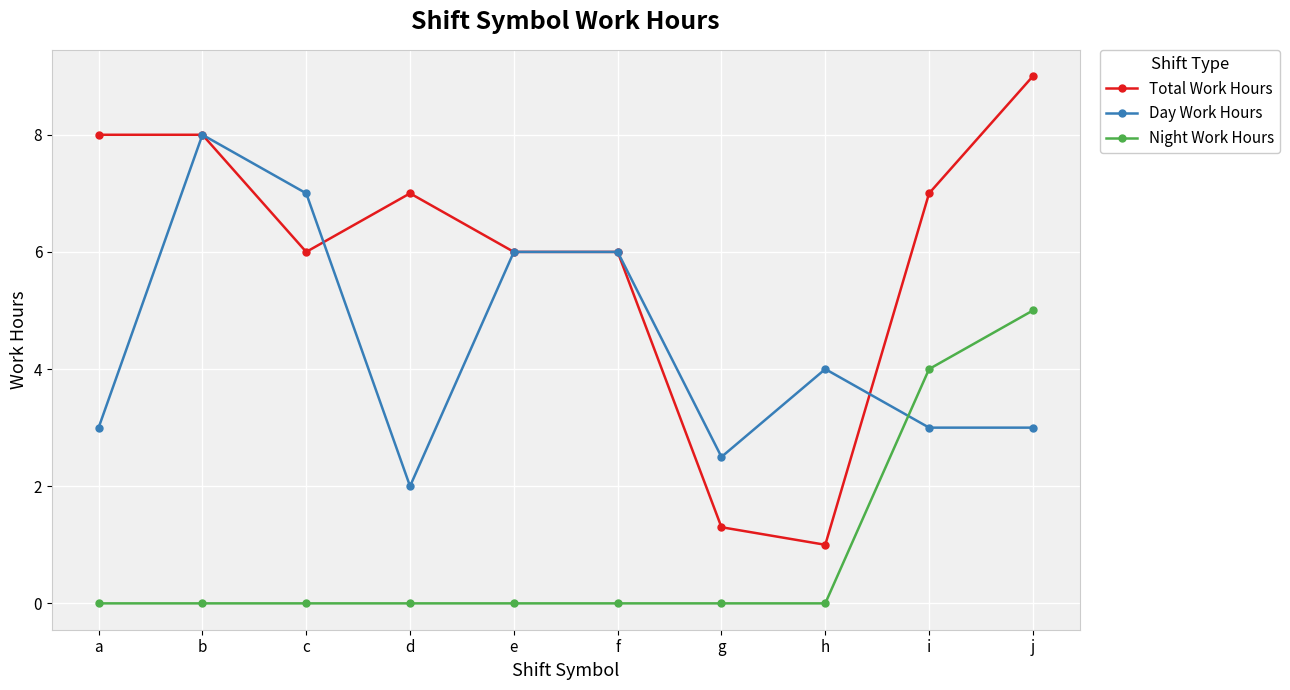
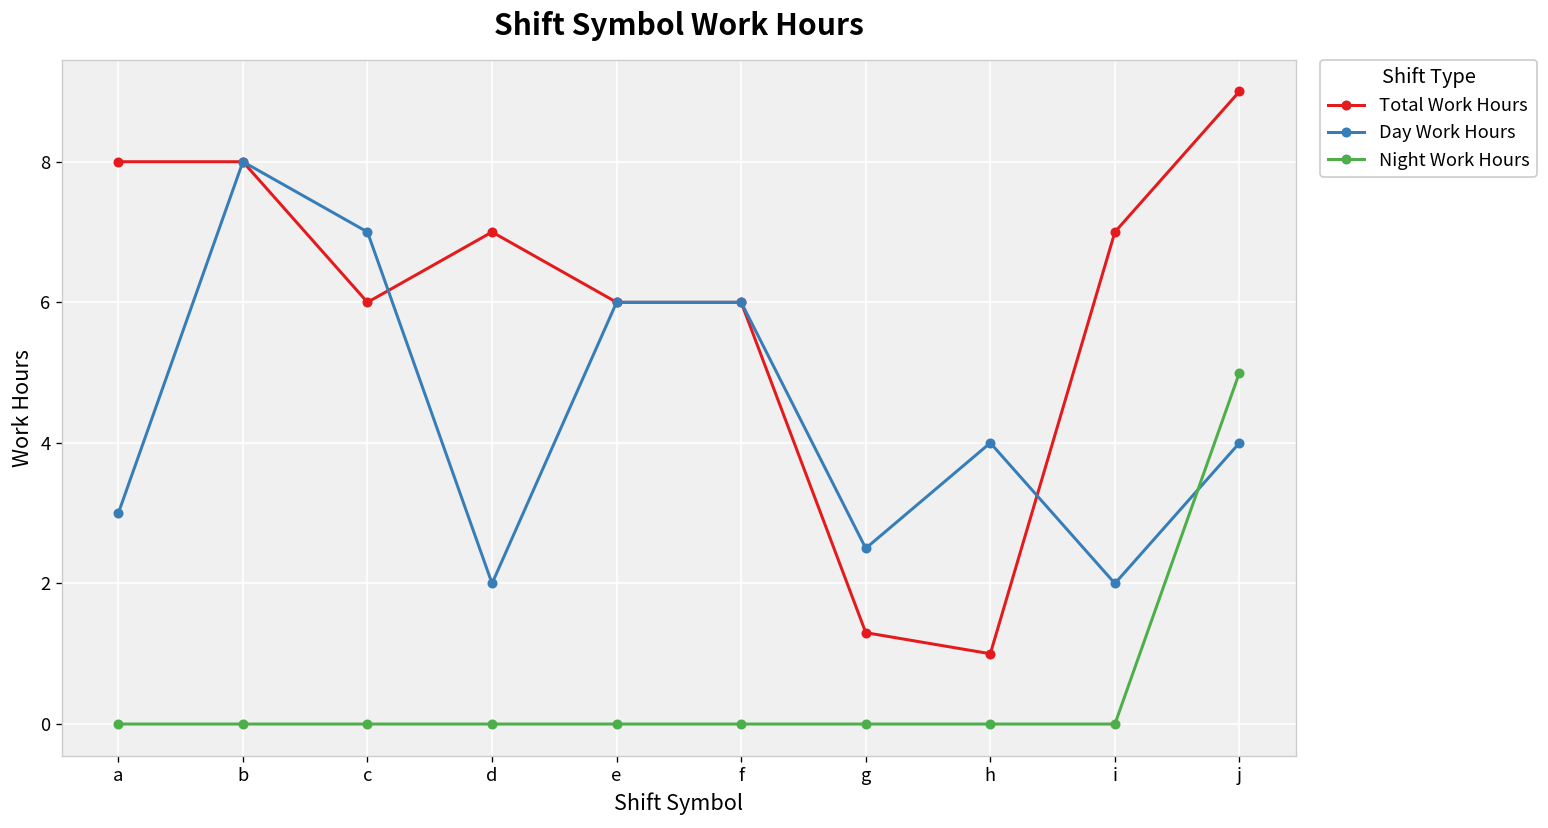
  {
    "Total Work Hours": {
      "a": 8,
      "c": 6,
      "d": 7,
      "g": 1.3,
      "h": 1,
      "i": 7,
      "j": 9
    },
    "Day Work Hours": {
      "a": 3,
      "c": 7,
      "d": 2,
      "g": 2.5,
      "h": 4,
-     "i": 3,
-     "j": 3
+     "i": 2,
+     "j": 4
    },
    "Night Work Hours": {
      "a": 0,
      "b": 0,
      "c": 0,
      "d": 0,
      "e": 0,
      "f": 0,
      "g": 0,
      "h": 0,
-     "i": 4,
+     "i": 0,
      "j": 5
    }
  }
